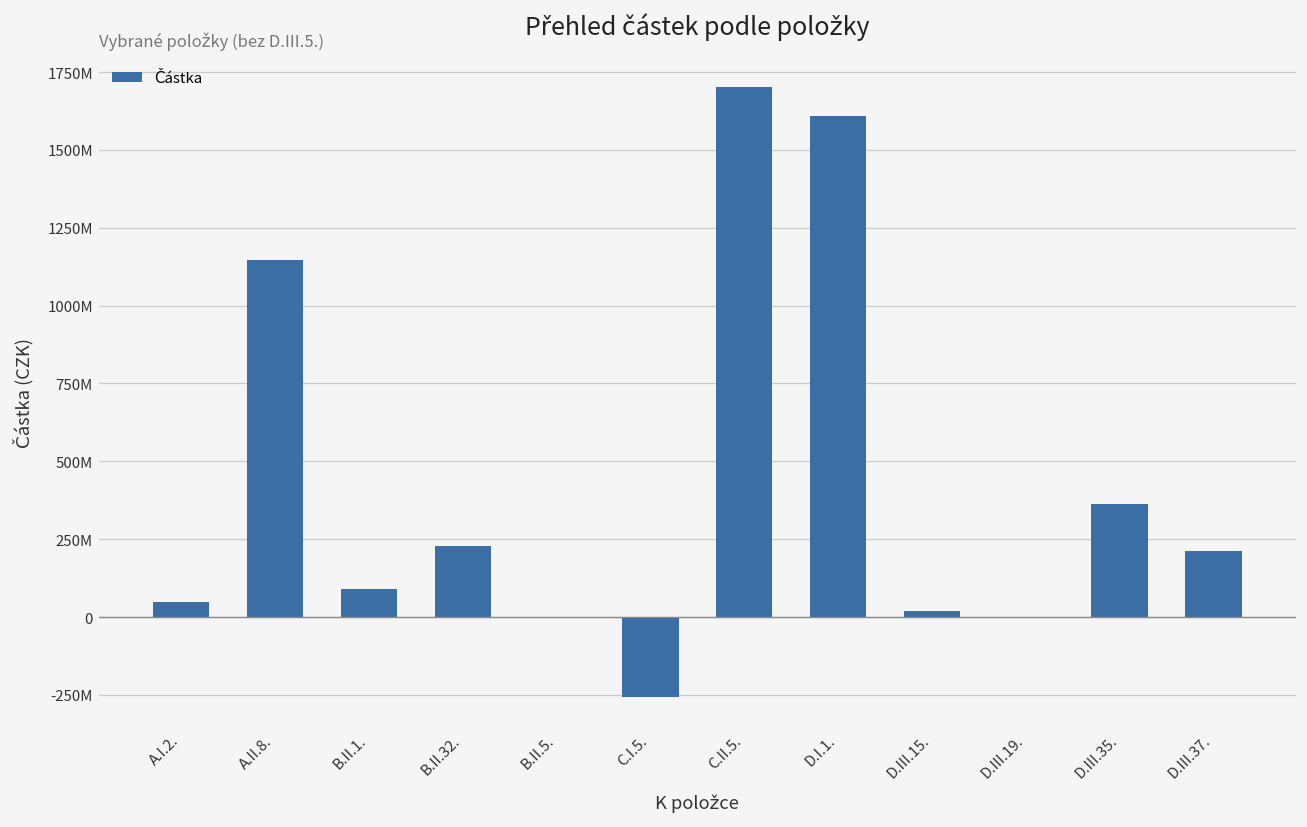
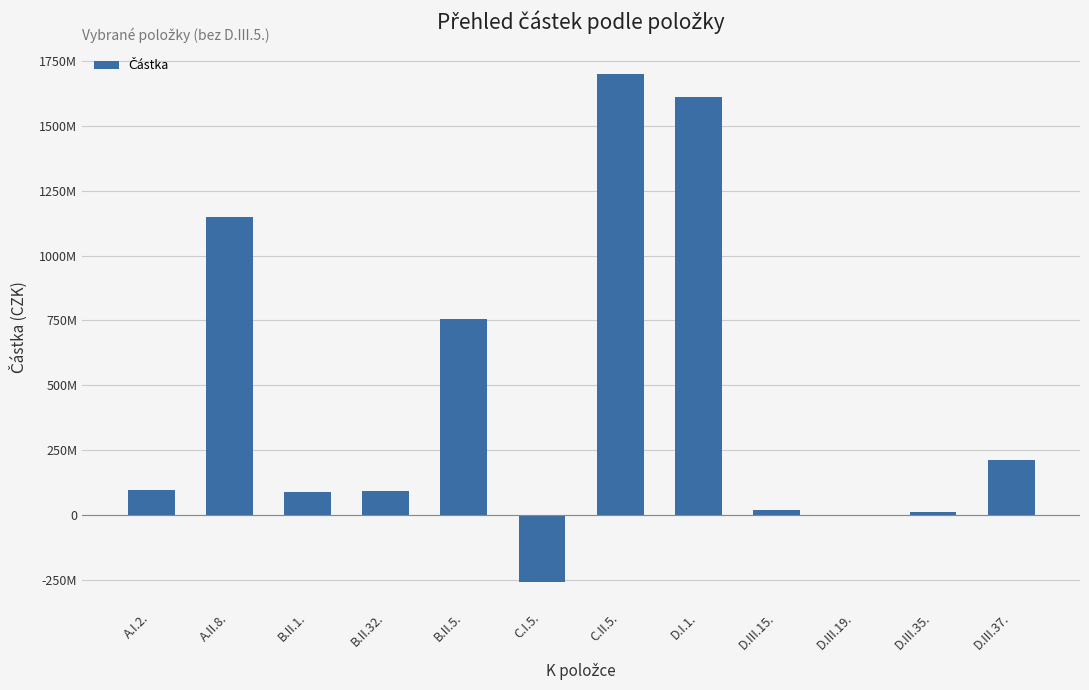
  {
-   "A.I.2.": 50000000,
+   "A.I.2.": 100000000,
    "A.II.8.": 1150000000,
    "B.II.1.": 90000000,
-   "B.II.32.": 230000000,
-   "B.II.5.": 0,
+   "B.II.32.": 90000000,
+   "B.II.5.": 760000000,
    "C.I.5.": -260000000,
    "C.II.5.": 1700000000,
    "D.I.1.": 1610000000,
    "D.III.15.": 20000000,
-   "D.III.35.": 360000000,
+   "D.III.35.": 10000000,
    "D.III.37.": 210000000
  }
